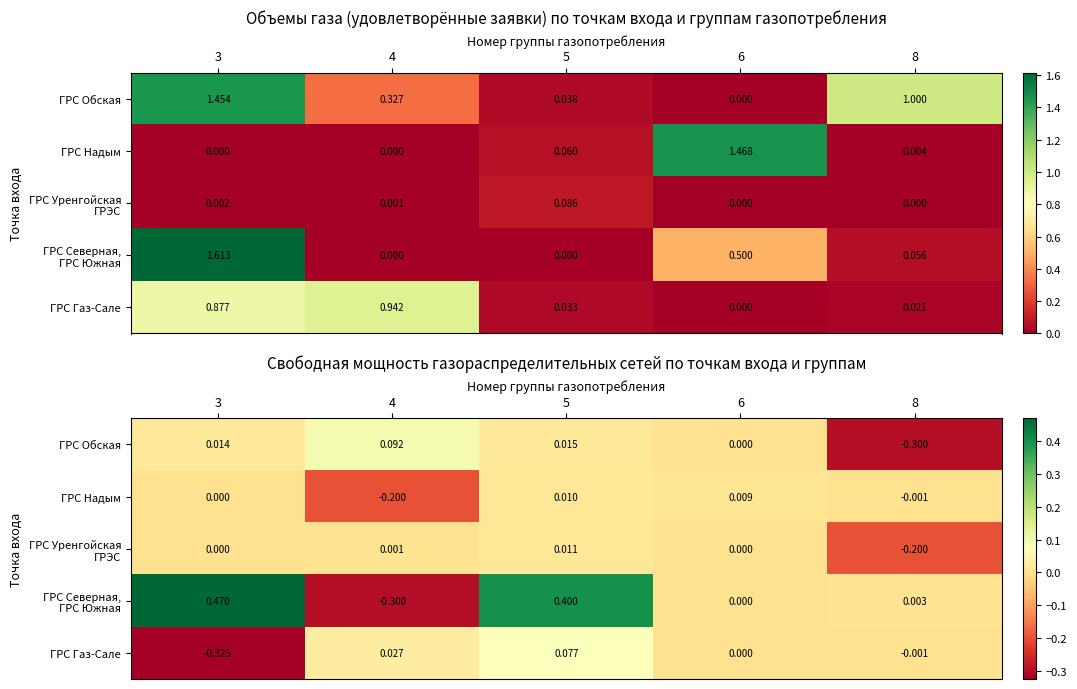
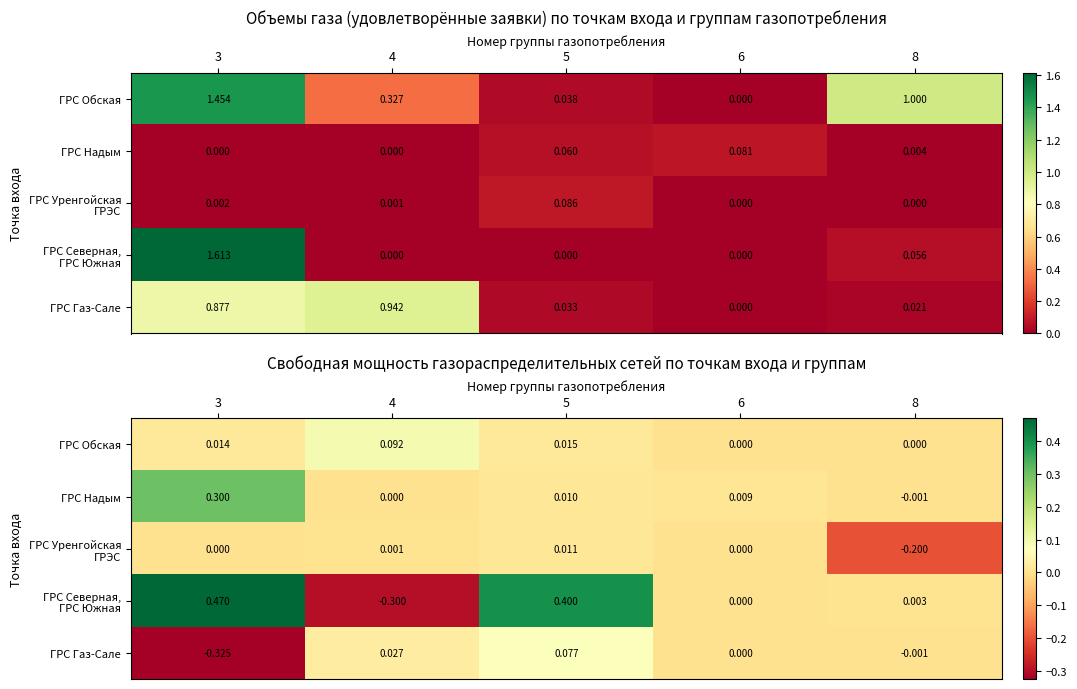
  {
    "Объемы газа (удовлетворённые заявки) по точкам входа и группам газопотребления": {
      "ГРС Обская": {
        "3": 1.454,
        "4": 0.327,
        "5": 0.038,
        "6": 0.000,
        "8": 1.000
      },
      "ГРС Надым": {
        "3": 0.000,
        "4": 0.000,
        "5": 0.060,
-       "6": 1.468,
+       "6": 0.081,
        "8": 0.004
      },
      "ГРС Уренгойская ГРЭС": {
        "3": 0.002,
        "4": 0.001,
        "5": 0.086,
        "6": 0.000,
        "8": 0.000
      },
      "ГРС Северная, ГРС Южная": {
        "3": 1.613,
        "4": 0.000,
        "5": 0.000,
-       "6": 0.500,
+       "6": 0.000,
        "8": 0.056
      },
      "ГРС Газ-Сале": {
        "3": 0.877,
        "4": 0.942,
        "5": 0.033,
        "6": 0.000,
        "8": 0.021
      }
    },
    "Свободная мощность газораспределительных сетей по точкам входа и группам": {
      "ГРС Обская": {
        "3": 0.014,
        "4": 0.092,
        "5": 0.015,
        "6": 0.000,
-       "8": -0.300
+       "8": 0.000
      },
      "ГРС Надым": {
-       "3": 0.000,
-       "4": -0.200,
+       "3": 0.300,
+       "4": 0.000,
        "5": 0.010,
        "6": 0.009,
        "8": -0.001
      },
      "ГРС Уренгойская ГРЭС": {
        "3": 0.000,
        "4": 0.001,
        "5": 0.011,
        "6": 0.000,
        "8": -0.200
      },
      "ГРС Северная, ГРС Южная": {
        "3": 0.470,
        "4": -0.300,
        "5": 0.400,
        "6": 0.000,
        "8": 0.003
      },
      "ГРС Газ-Сале": {
        "3": -0.325,
        "4": 0.027,
        "5": 0.077,
        "6": 0.000,
        "8": -0.001
      }
    }
  }
